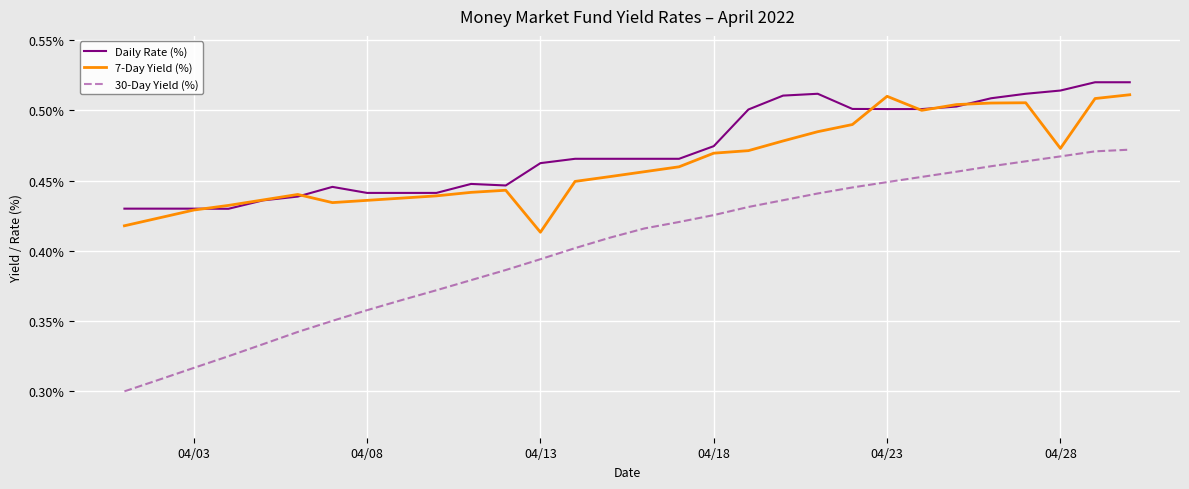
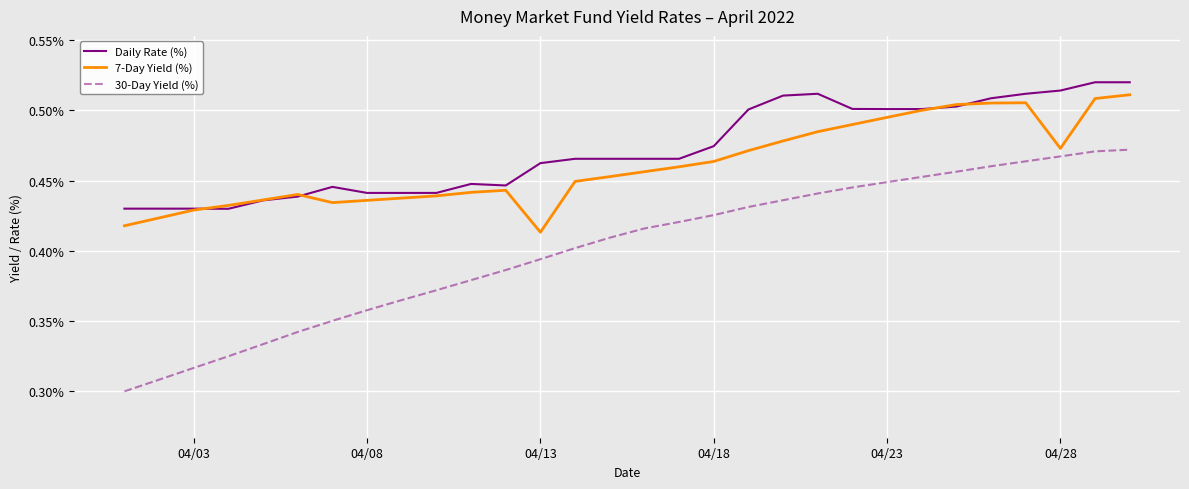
  {
    "7-Day Yield (%)": {
      "04/08": "0.436%",
      "04/13": "0.413%",
-     "04/18": "0.470%",
-     "04/23": "0.510%",
+     "04/18": "0.464%",
+     "04/23": "0.495%",
      "04/28": "0.473%"
    }
  }
